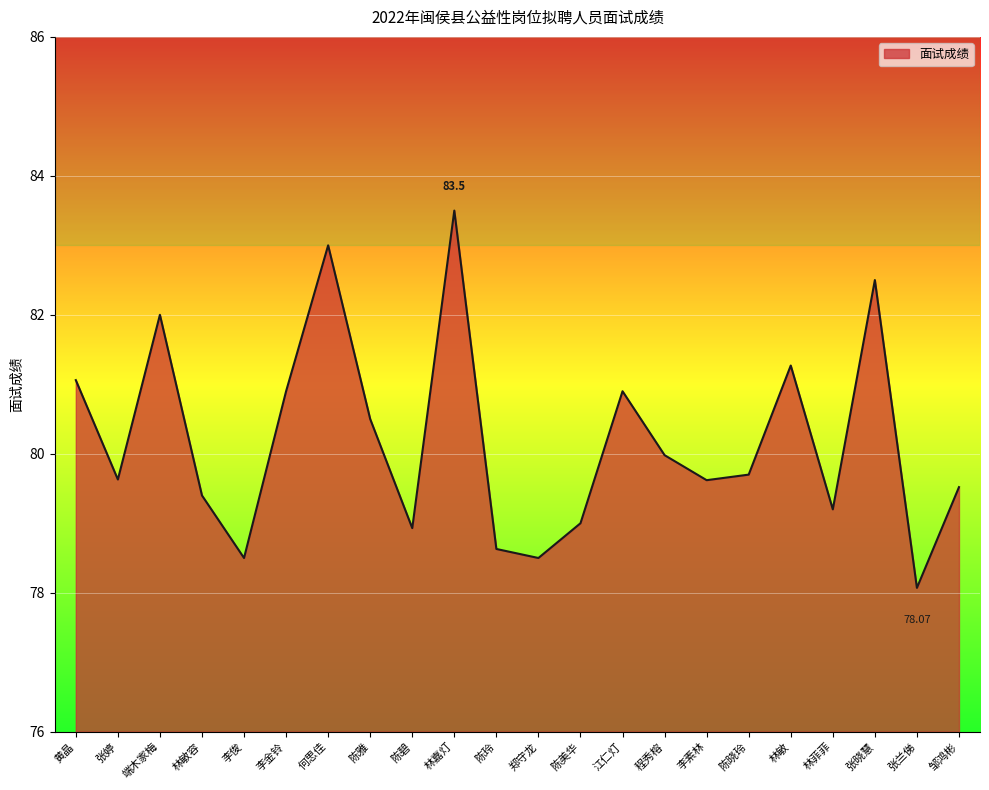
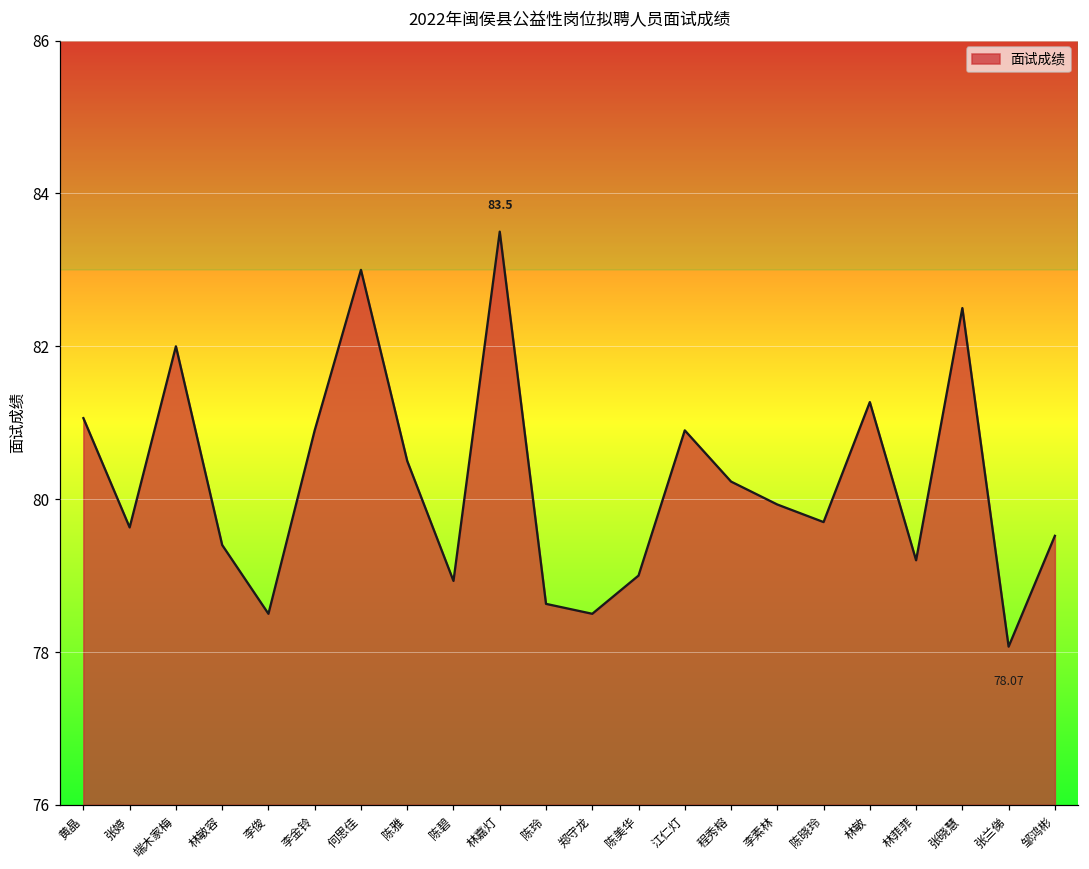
  {
    "黄晶": 81.1,
    "张婷": 79.6,
    "端木家梅": 82.0,
    "林敏容": 79.4,
    "李俊": 78.5,
    "李金铃": 80.9,
    "何思佳": 83.0,
    "陈雅": 80.5,
    "陈碧": 78.9,
    "陈玲": 78.6,
    "郑守龙": 78.5,
    "陈美华": 79.0,
    "江仁灯": 80.9,
-   "程秀榕": 80.0,
-   "李素林": 79.6,
+   "程秀榕": 80.2,
+   "李素林": 79.9,
    "陈晓玲": 79.7,
    "林敏": 81.3,
    "林菲菲": 79.2,
    "张晓慧": 82.5,
    "张兰俤": 78.1,
    "邹鸿彬": 79.5
  }
